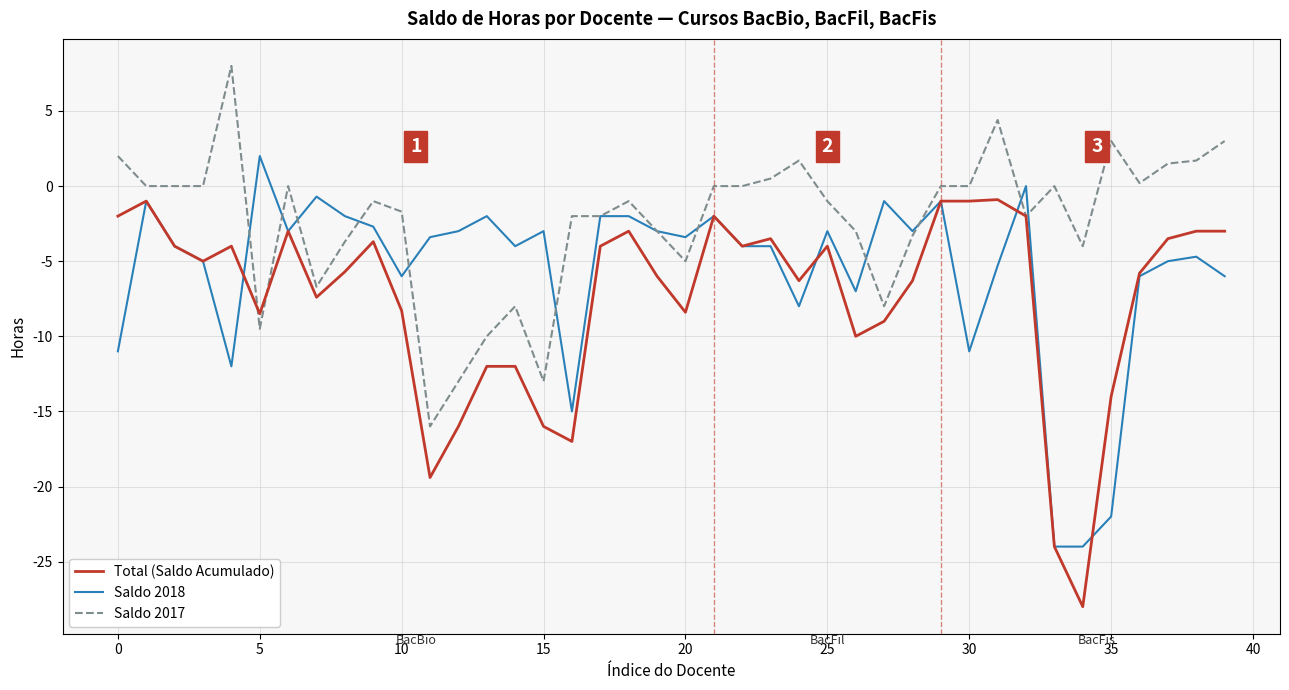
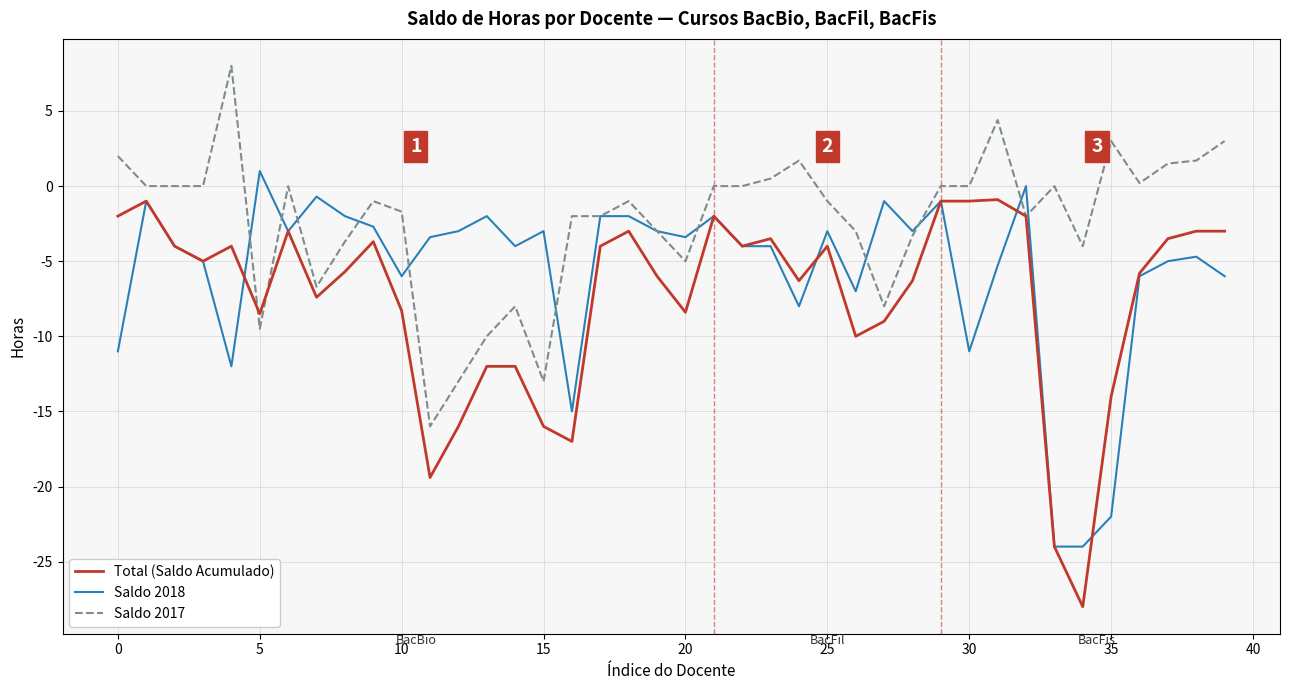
  {
    "Total (Saldo Acumulado)": {
      "0": -2,
      "5": -8.5,
      "10": -8.3,
      "15": -16,
      "20": -8.4,
      "25": -4,
      "30": -1,
      "35": -14
    },
    "Saldo 2018": {
      "0": -11,
-     "5": 2,
+     "5": 1,
      "10": -6,
      "15": -3,
      "20": -3.4,
      "25": -3,
      "30": -11,
      "35": -22
    },
    "Saldo 2017": {
      "0": 2,
      "5": -9.5,
      "10": -1.7,
      "15": -13,
      "20": -5,
      "25": -1,
      "30": 0
    }
  }
